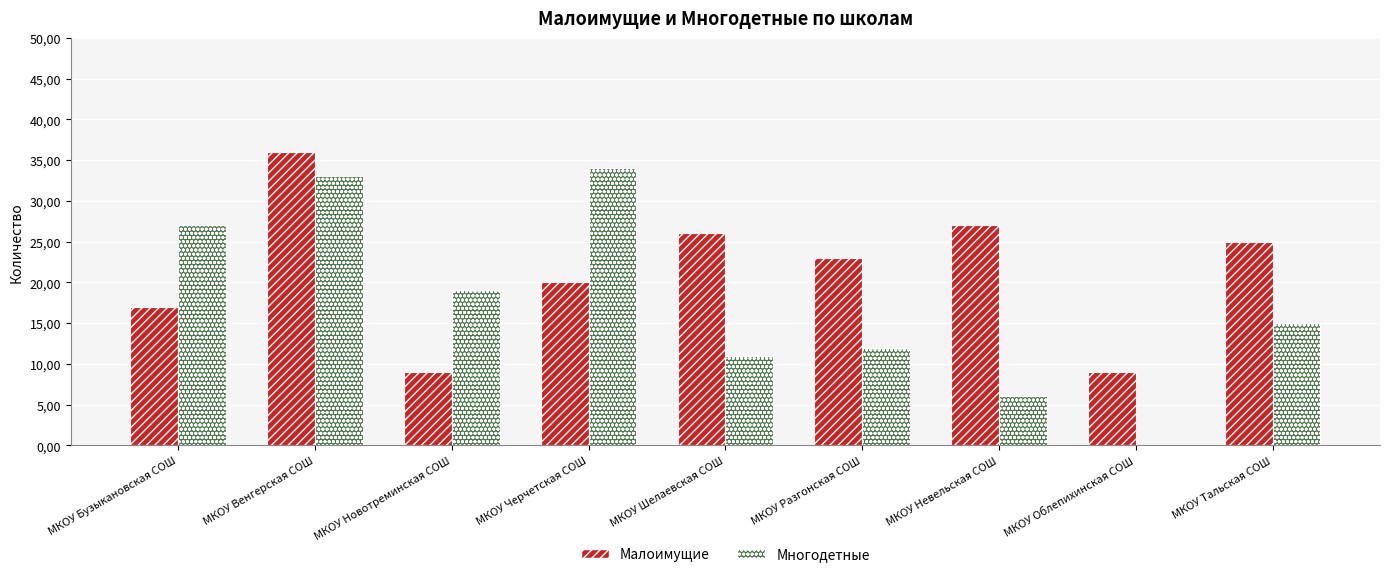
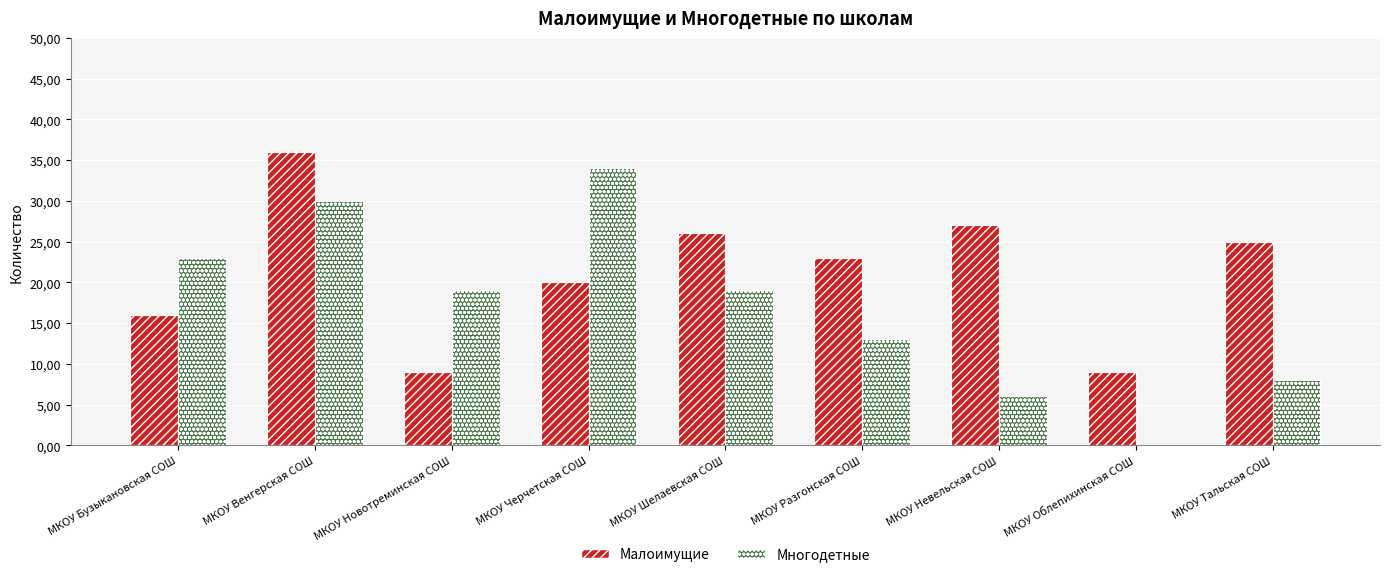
  {
    "Малоимущие": {
-     "МКОУ Бузыкановская СОШ": 1700,
+     "МКОУ Бузыкановская СОШ": 1600,
      "МКОУ Венгерская СОШ": 3600,
      "МКОУ Новотреминская СОШ": 900,
      "МКОУ Черчетская СОШ": 2000,
      "МКОУ Шелаевская СОШ": 2600,
      "МКОУ Разгонская СОШ": 2300,
      "МКОУ Невельская СОШ": 2700,
      "МКОУ Облепихинская СОШ": 900,
      "МКОУ Тальская СОШ": 2500
    },
    "Многодетные": {
-     "МКОУ Бузыкановская СОШ": 2700,
-     "МКОУ Венгерская СОШ": 3300,
+     "МКОУ Бузыкановская СОШ": 2300,
+     "МКОУ Венгерская СОШ": 3000,
      "МКОУ Новотреминская СОШ": 1900,
      "МКОУ Черчетская СОШ": 3400,
-     "МКОУ Шелаевская СОШ": 1100,
-     "МКОУ Разгонская СОШ": 1200,
+     "МКОУ Шелаевская СОШ": 1900,
+     "МКОУ Разгонская СОШ": 1300,
      "МКОУ Невельская СОШ": 600,
      "МКОУ Облепихинская СОШ": 0,
-     "МКОУ Тальская СОШ": 1500
+     "МКОУ Тальская СОШ": 800
    }
  }
